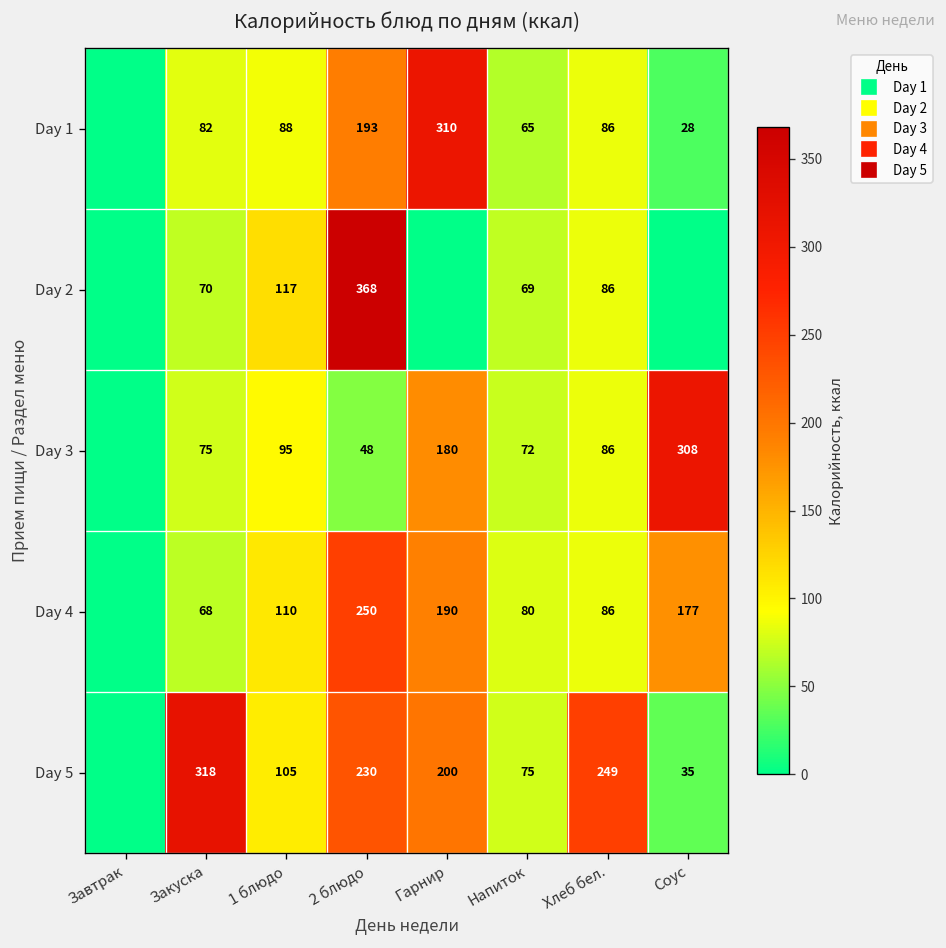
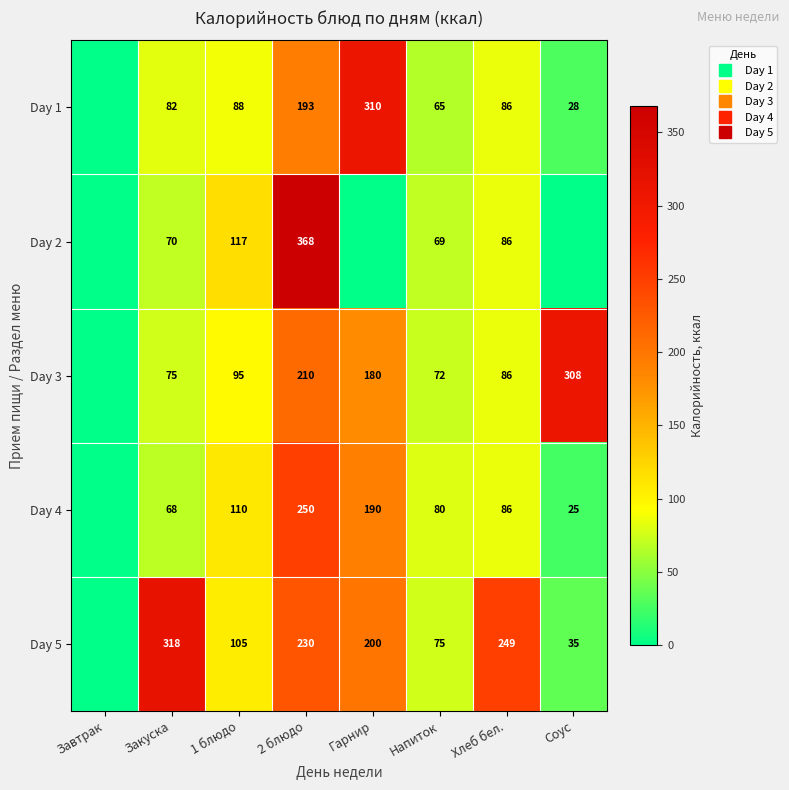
  {
    "Day 1": {
      "Закуска": 82,
      "1 блюдо": 88,
      "2 блюдо": 193,
      "Гарнир": 310,
      "Напиток": 65,
      "Хлеб бел.": 86,
      "Соус": 28
    },
    "Day 2": {
      "Закуска": 70,
      "1 блюдо": 117,
      "2 блюдо": 368,
      "Напиток": 69,
      "Хлеб бел.": 86
    },
    "Day 3": {
      "Закуска": 75,
      "1 блюдо": 95,
-     "2 блюдо": 48,
+     "2 блюдо": 210,
      "Гарнир": 180,
      "Напиток": 72,
      "Хлеб бел.": 86,
      "Соус": 308
    },
    "Day 4": {
      "Закуска": 68,
      "1 блюдо": 110,
      "2 блюдо": 250,
      "Гарнир": 190,
      "Напиток": 80,
      "Хлеб бел.": 86,
-     "Соус": 177
+     "Соус": 25
    },
    "Day 5": {
      "Закуска": 318,
      "1 блюдо": 105,
      "2 блюдо": 230,
      "Гарнир": 200,
      "Напиток": 75,
      "Хлеб бел.": 249,
      "Соус": 35
    }
  }
